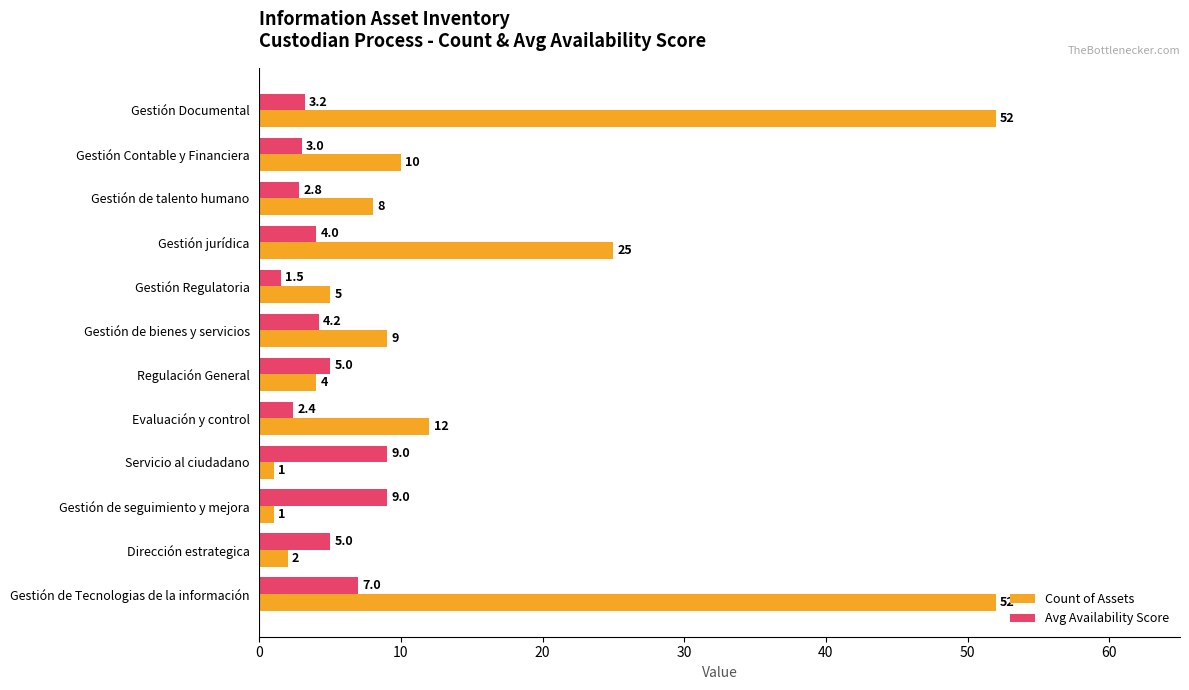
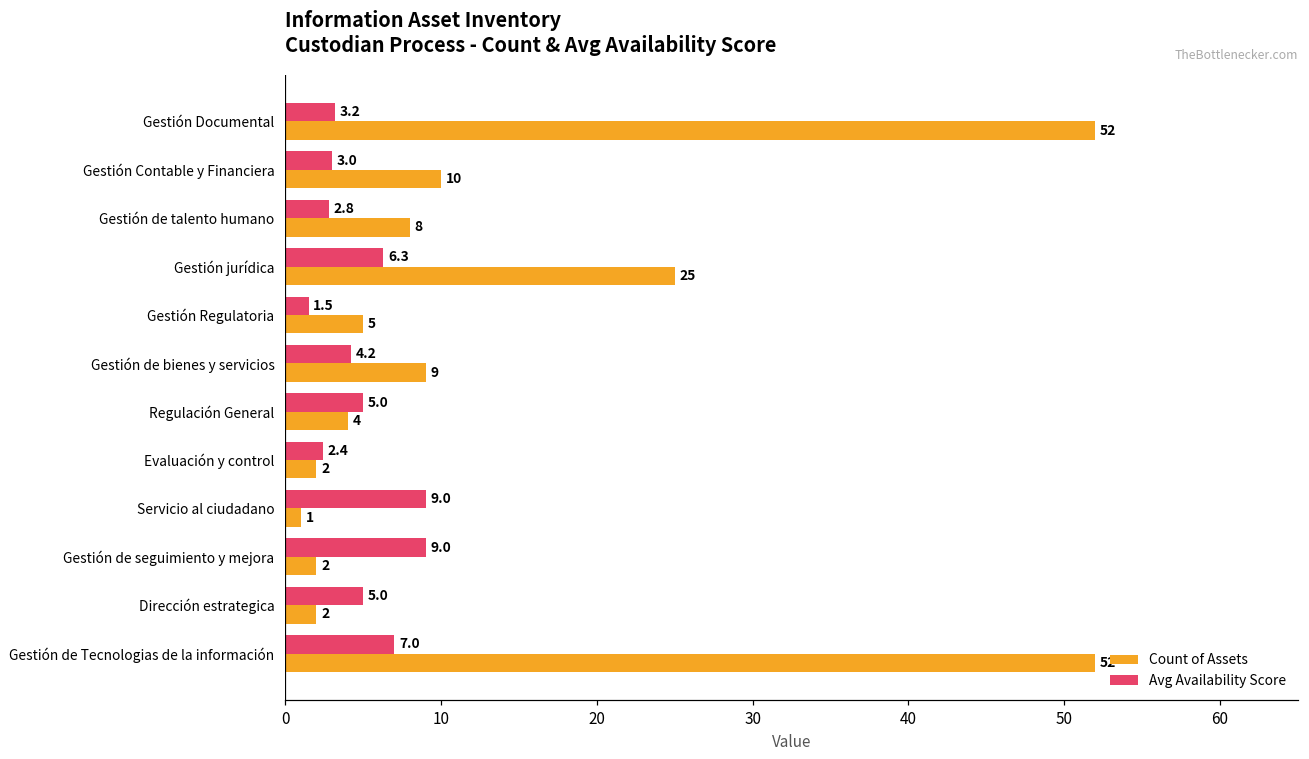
  {
    "Count of Assets": {
      "Gestión Documental": 52,
      "Gestión Contable y Financiera": 10,
      "Gestión de talento humano": 8,
      "Gestión jurídica": 25,
      "Gestión Regulatoria": 5,
      "Gestión de bienes y servicios": 9,
      "Regulación General": 4,
-     "Evaluación y control": 12,
+     "Evaluación y control": 2,
      "Servicio al ciudadano": 1,
-     "Gestión de seguimiento y mejora": 1,
+     "Gestión de seguimiento y mejora": 2,
      "Dirección estrategica": 2,
      "Gestión de Tecnologias de la información": 52
    },
    "Avg Availability Score": {
      "Gestión Documental": 3.2,
      "Gestión Contable y Financiera": 3.0,
      "Gestión de talento humano": 2.8,
-     "Gestión jurídica": 4.0,
+     "Gestión jurídica": 6.3,
      "Gestión Regulatoria": 1.5,
      "Gestión de bienes y servicios": 4.2,
      "Regulación General": 5.0,
      "Evaluación y control": 2.4,
      "Servicio al ciudadano": 9.0,
      "Gestión de seguimiento y mejora": 9.0,
      "Dirección estrategica": 5.0,
      "Gestión de Tecnologias de la información": 7.0
    }
  }
